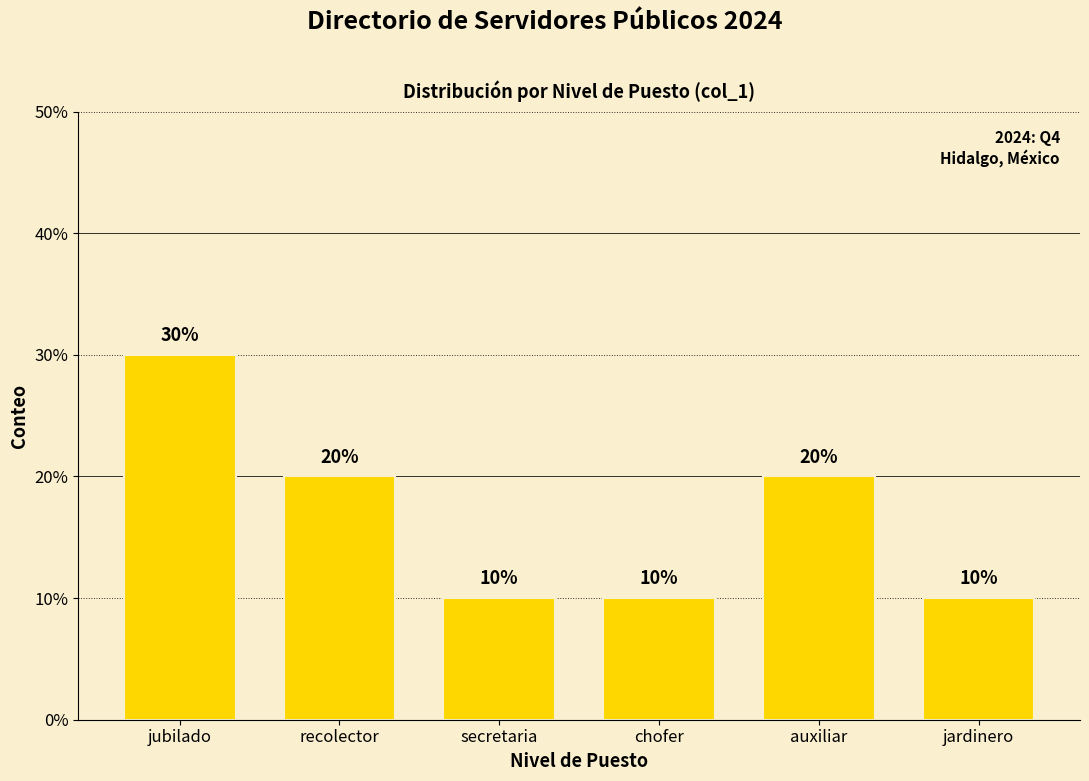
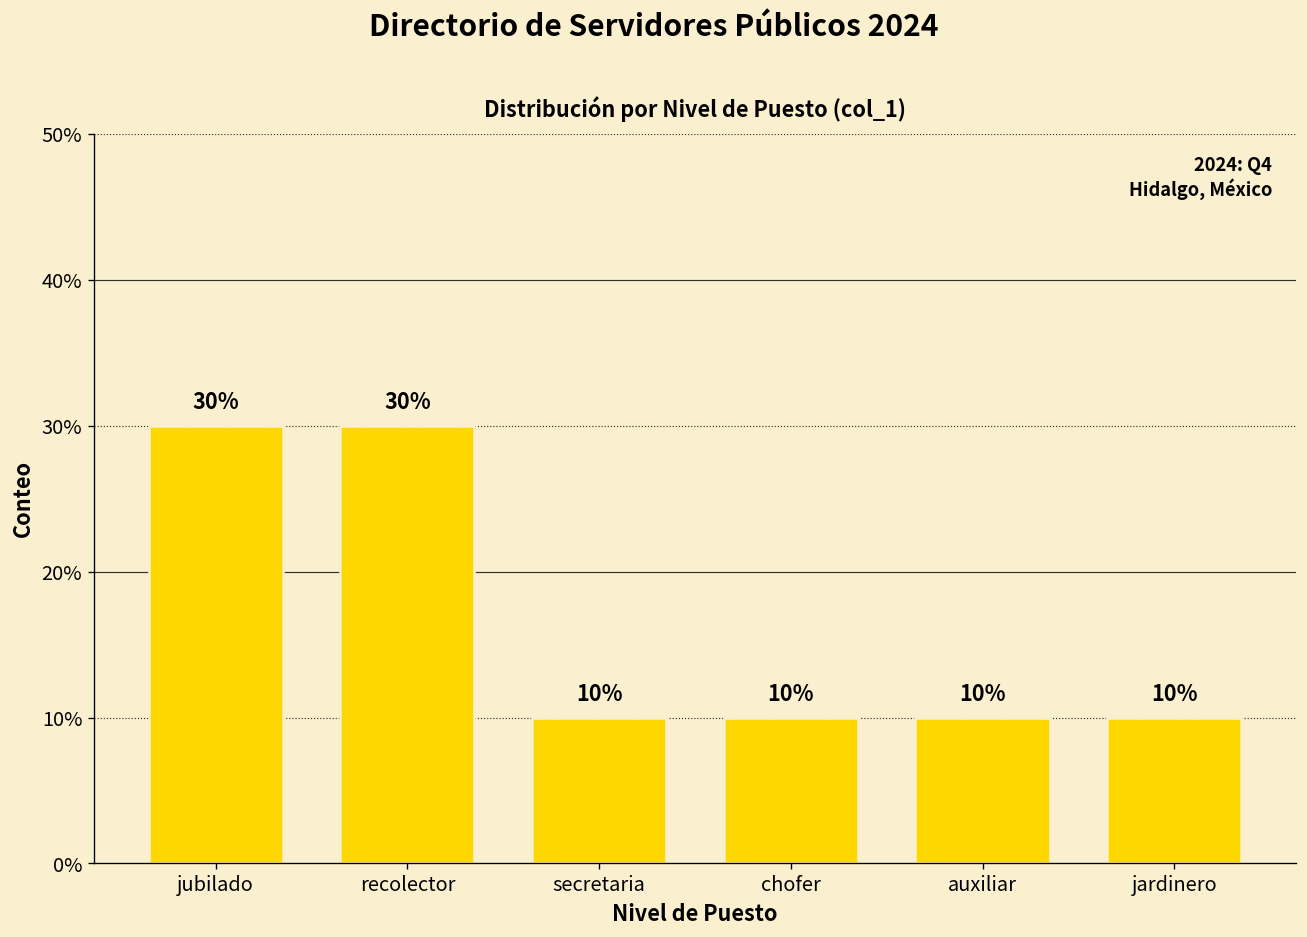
  {
    "jubilado": "30%",
-   "recolector": "20%",
+   "recolector": "30%",
    "secretaria": "10%",
    "chofer": "10%",
-   "auxiliar": "20%",
+   "auxiliar": "10%",
    "jardinero": "10%"
  }
